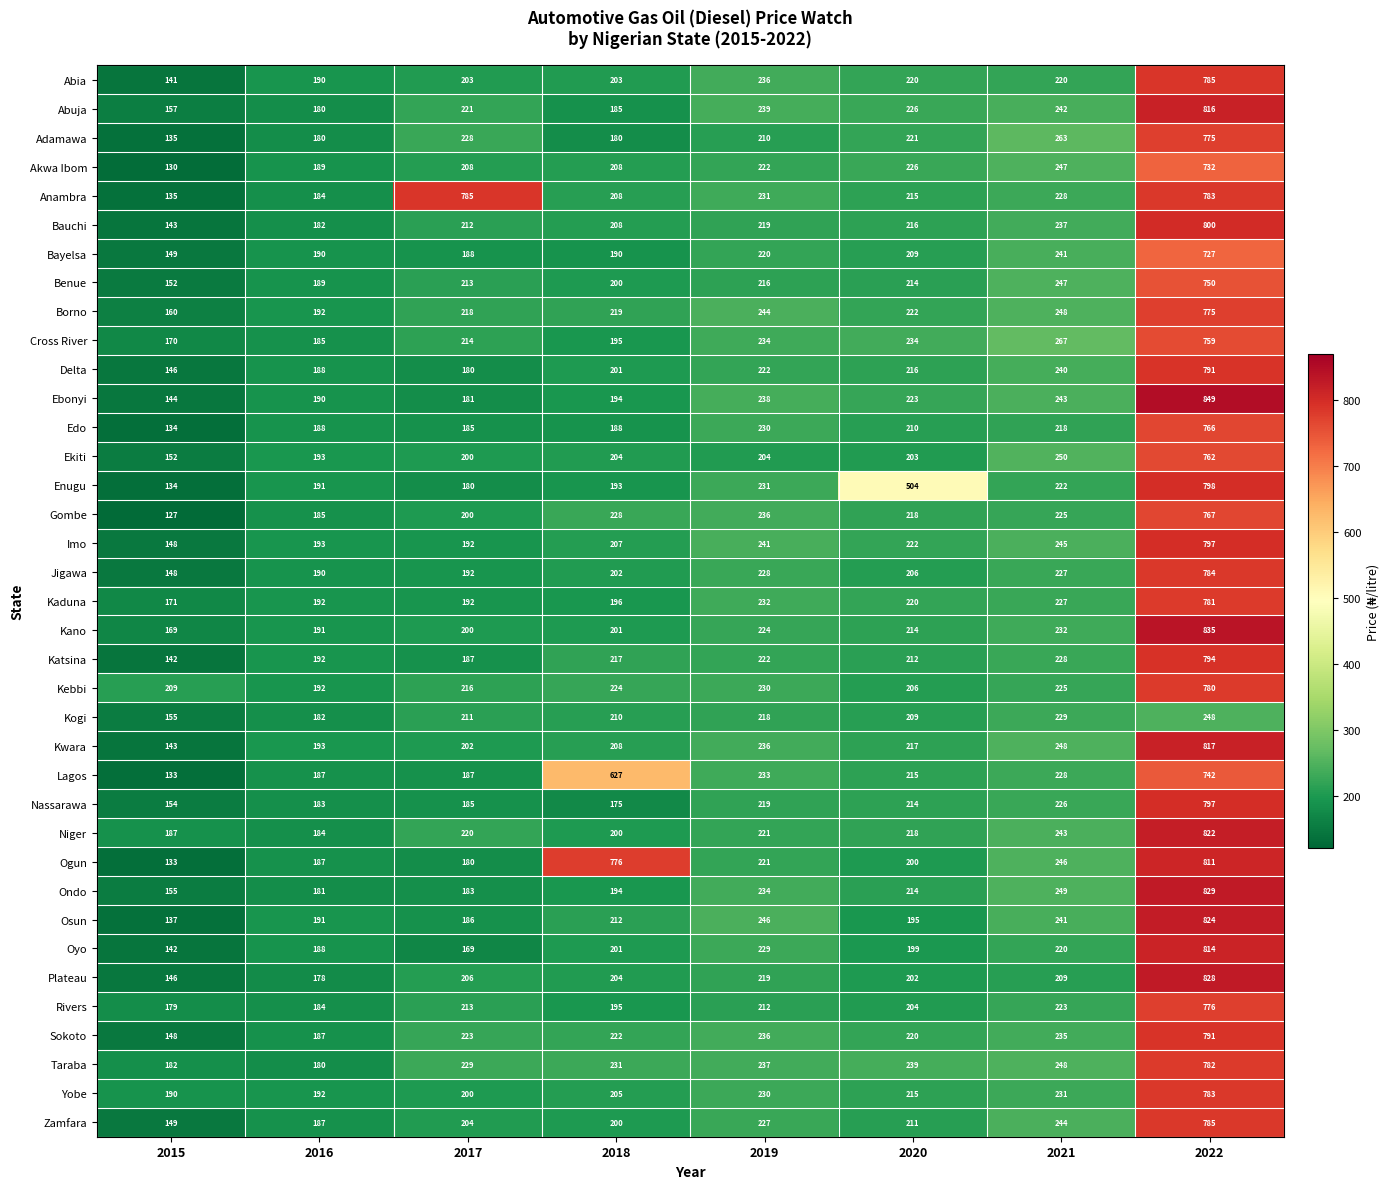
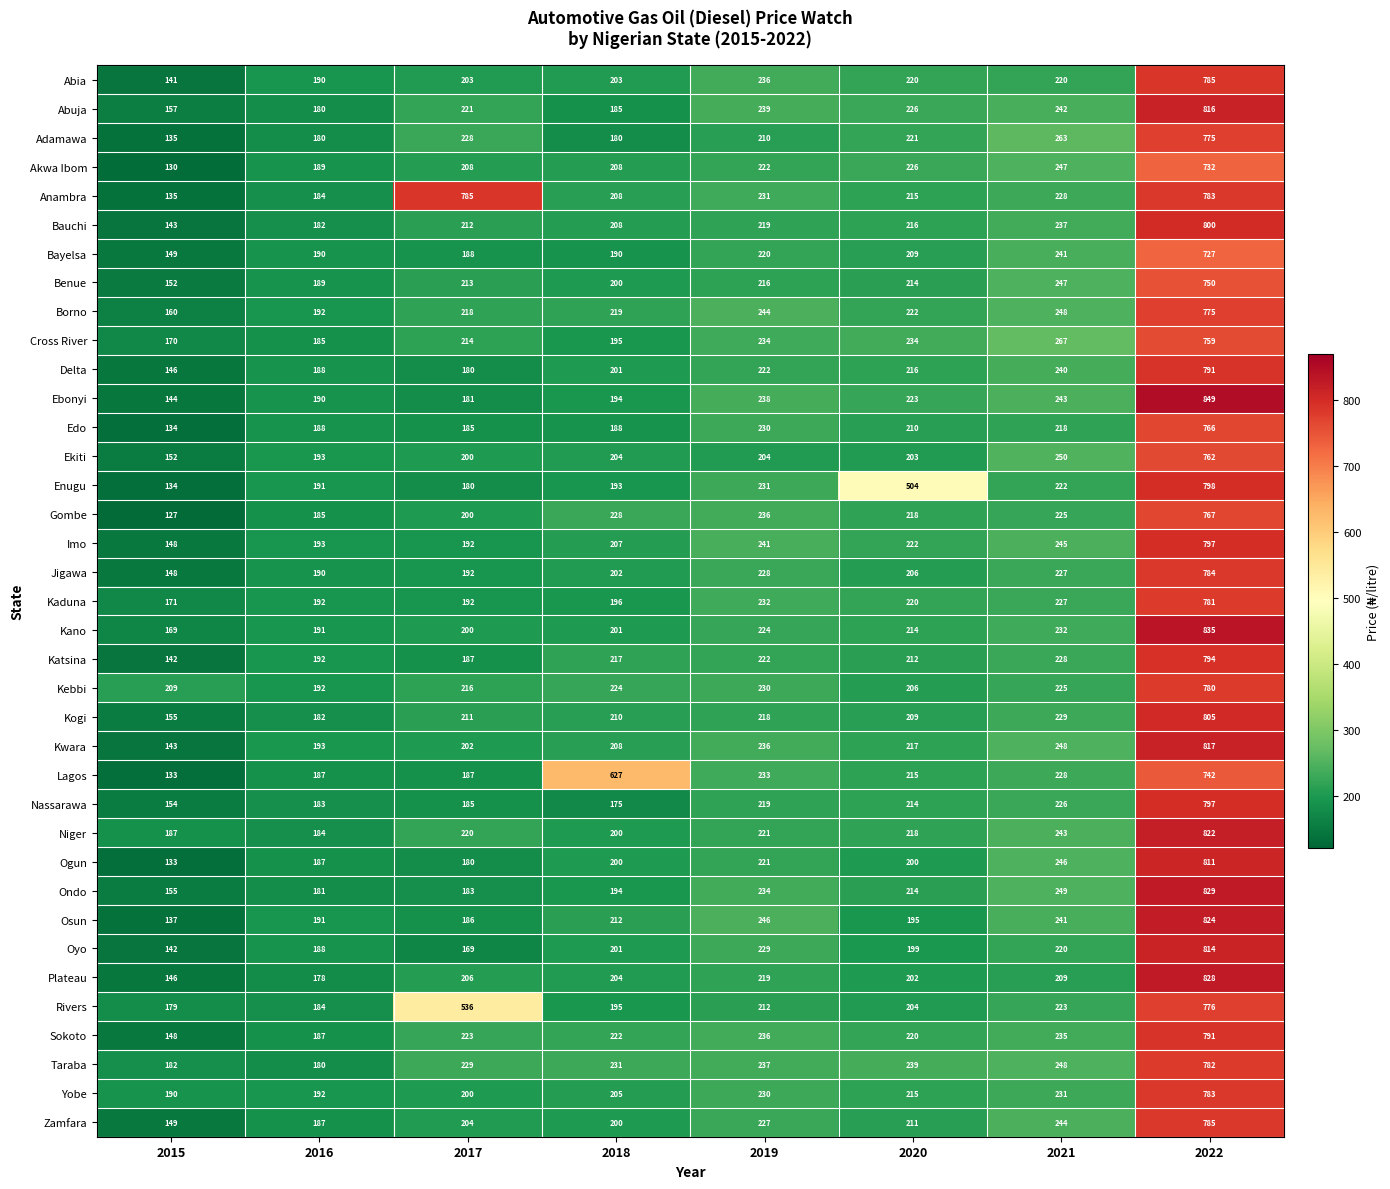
  {
    "Kogi": {
      "2015": 155,
      "2016": 182,
      "2017": 211,
      "2018": 210,
      "2019": 218,
      "2020": 209,
      "2021": 229,
-     "2022": 248
+     "2022": 805
    },
    "Ogun": {
      "2015": 133,
      "2016": 187,
      "2017": 180,
-     "2018": 776,
+     "2018": 200,
      "2019": 221,
      "2020": 200,
      "2021": 246,
      "2022": 811
    },
    "Rivers": {
      "2015": 179,
      "2016": 184,
-     "2017": 213,
+     "2017": 536,
      "2018": 195,
      "2019": 212,
      "2020": 204,
      "2021": 223,
      "2022": 776
    }
  }
